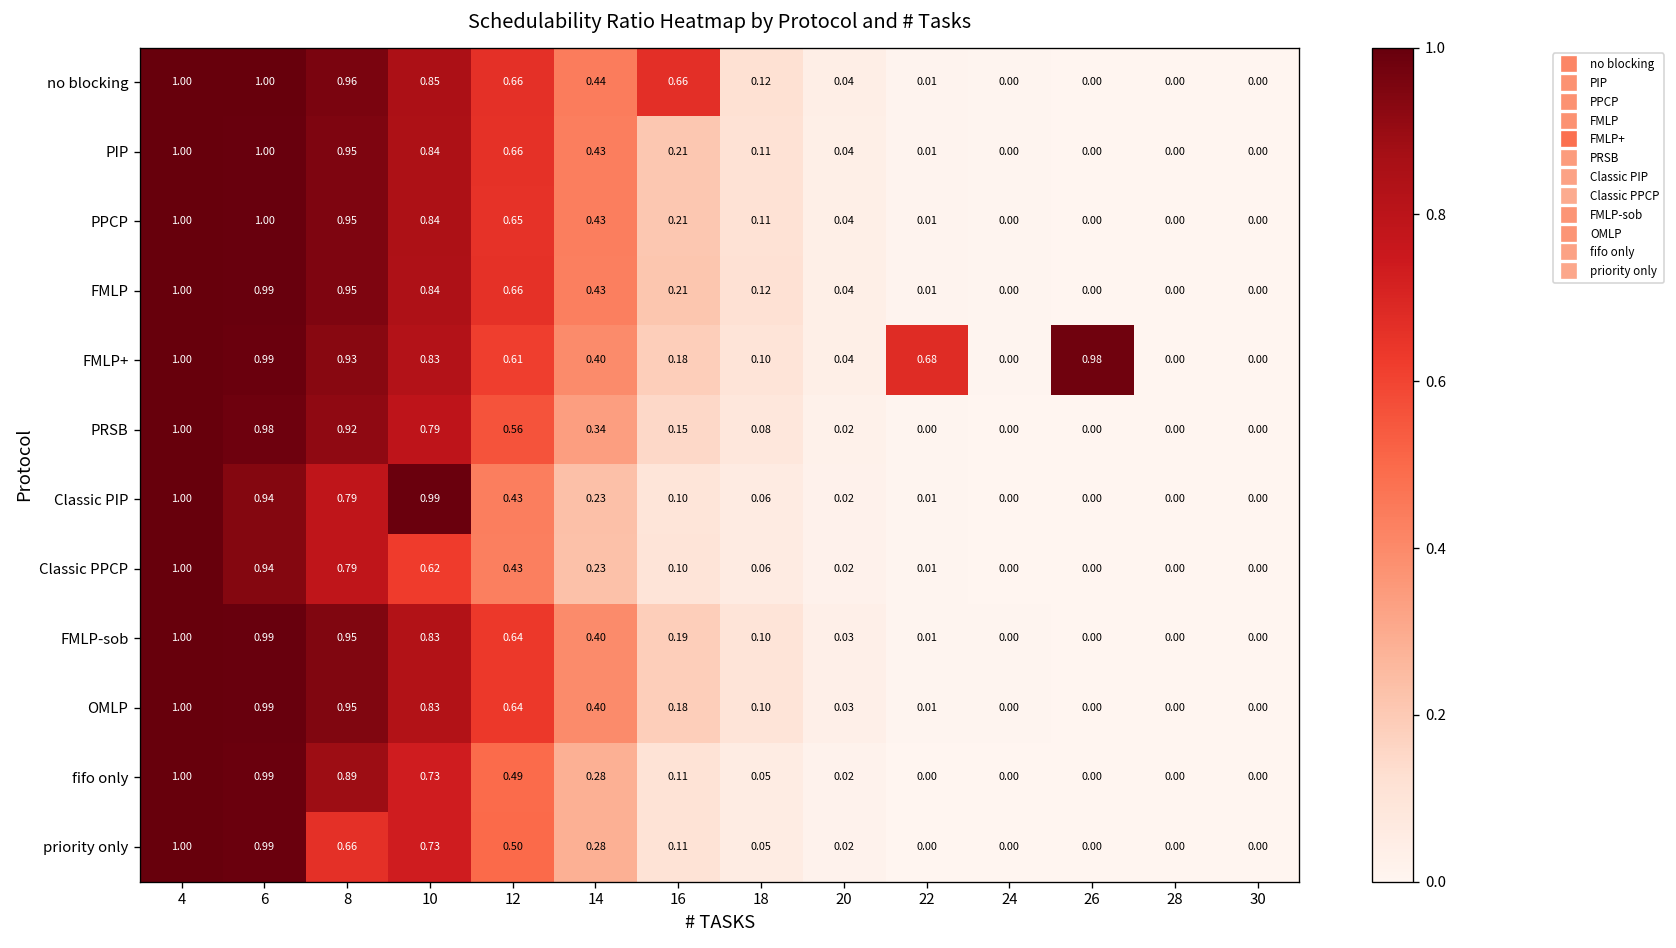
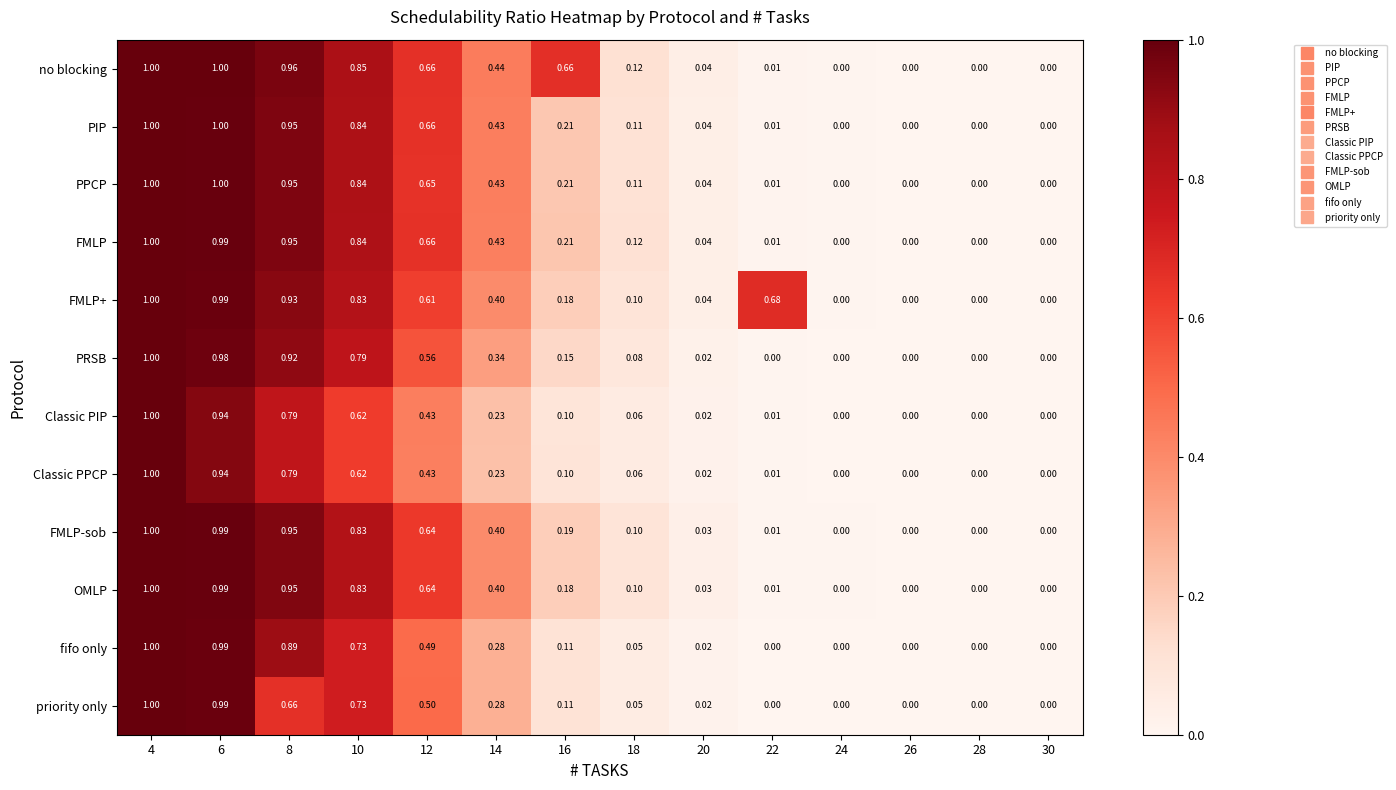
  {
    "no blocking": {
      "4": 1.00,
      "6": 1.00,
      "8": 0.96,
      "10": 0.85,
      "12": 0.66,
      "14": 0.44,
      "16": 0.66,
      "18": 0.12,
      "20": 0.04,
      "22": 0.01,
      "24": 0.00,
      "26": 0.00,
      "28": 0.00,
      "30": 0.00
    },
    "PIP": {
      "4": 1.00,
      "6": 1.00,
      "8": 0.95,
      "10": 0.84,
      "12": 0.66,
      "14": 0.43,
      "16": 0.21,
      "18": 0.11,
      "20": 0.04,
      "22": 0.01,
      "24": 0.00,
      "26": 0.00,
      "28": 0.00,
      "30": 0.00
    },
    "PPCP": {
      "4": 1.00,
      "6": 1.00,
      "8": 0.95,
      "10": 0.84,
      "12": 0.65,
      "14": 0.43,
      "16": 0.21,
      "18": 0.11,
      "20": 0.04,
      "22": 0.01,
      "24": 0.00,
      "26": 0.00,
      "28": 0.00,
      "30": 0.00
    },
    "FMLP": {
      "4": 1.00,
      "6": 0.99,
      "8": 0.95,
      "10": 0.84,
      "12": 0.66,
      "14": 0.43,
      "16": 0.21,
      "18": 0.12,
      "20": 0.04,
      "22": 0.01,
      "24": 0.00,
      "26": 0.00,
      "28": 0.00,
      "30": 0.00
    },
    "FMLP+": {
      "4": 1.00,
      "6": 0.99,
      "8": 0.93,
      "10": 0.83,
      "12": 0.61,
      "14": 0.40,
      "16": 0.18,
      "18": 0.10,
      "20": 0.04,
      "22": 0.68,
      "24": 0.00,
-     "26": 0.98,
+     "26": 0.00,
      "28": 0.00,
      "30": 0.00
    },
    "PRSB": {
      "4": 1.00,
      "6": 0.98,
      "8": 0.92,
      "10": 0.79,
      "12": 0.56,
      "14": 0.34,
      "16": 0.15,
      "18": 0.08,
      "20": 0.02,
      "22": 0.00,
      "24": 0.00,
      "26": 0.00,
      "28": 0.00,
      "30": 0.00
    },
    "Classic PIP": {
      "4": 1.00,
      "6": 0.94,
      "8": 0.79,
-     "10": 0.99,
+     "10": 0.62,
      "12": 0.43,
      "14": 0.23,
      "16": 0.10,
      "18": 0.06,
      "20": 0.02,
      "22": 0.01,
      "24": 0.00,
      "26": 0.00,
      "28": 0.00,
      "30": 0.00
    },
    "Classic PPCP": {
      "4": 1.00,
      "6": 0.94,
      "8": 0.79,
      "10": 0.62,
      "12": 0.43,
      "14": 0.23,
      "16": 0.10,
      "18": 0.06,
      "20": 0.02,
      "22": 0.01,
      "24": 0.00,
      "26": 0.00,
      "28": 0.00,
      "30": 0.00
    },
    "FMLP-sob": {
      "4": 1.00,
      "6": 0.99,
      "8": 0.95,
      "10": 0.83,
      "12": 0.64,
      "14": 0.40,
      "16": 0.19,
      "18": 0.10,
      "20": 0.03,
      "22": 0.01,
      "24": 0.00,
      "26": 0.00,
      "28": 0.00,
      "30": 0.00
    },
    "OMLP": {
      "4": 1.00,
      "6": 0.99,
      "8": 0.95,
      "10": 0.83,
      "12": 0.64,
      "14": 0.40,
      "16": 0.18,
      "18": 0.10,
      "20": 0.03,
      "22": 0.01,
      "24": 0.00,
      "26": 0.00,
      "28": 0.00,
      "30": 0.00
    },
    "fifo only": {
      "4": 1.00,
      "6": 0.99,
      "8": 0.89,
      "10": 0.73,
      "12": 0.49,
      "14": 0.28,
      "16": 0.11,
      "18": 0.05,
      "20": 0.02,
      "22": 0.00,
      "24": 0.00,
      "26": 0.00,
      "28": 0.00,
      "30": 0.00
    },
    "priority only": {
      "4": 1.00,
      "6": 0.99,
      "8": 0.66,
      "10": 0.73,
      "12": 0.50,
      "14": 0.28,
      "16": 0.11,
      "18": 0.05,
      "20": 0.02,
      "22": 0.00,
      "24": 0.00,
      "26": 0.00,
      "28": 0.00,
      "30": 0.00
    }
  }
